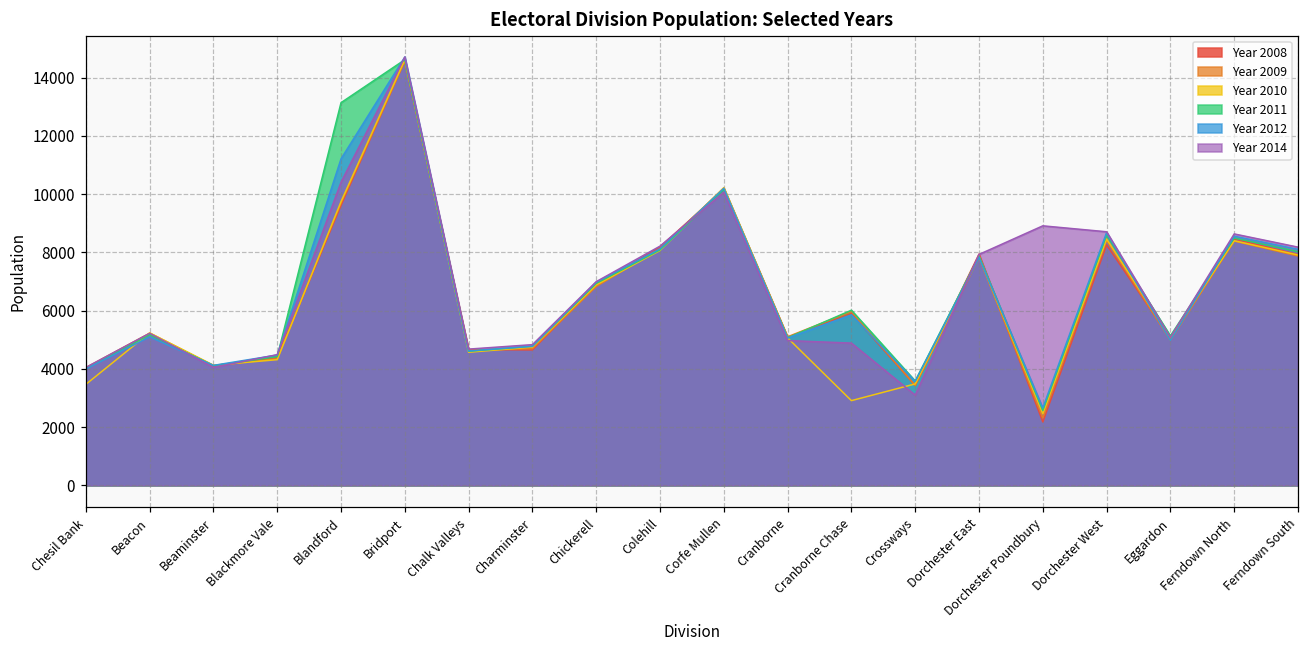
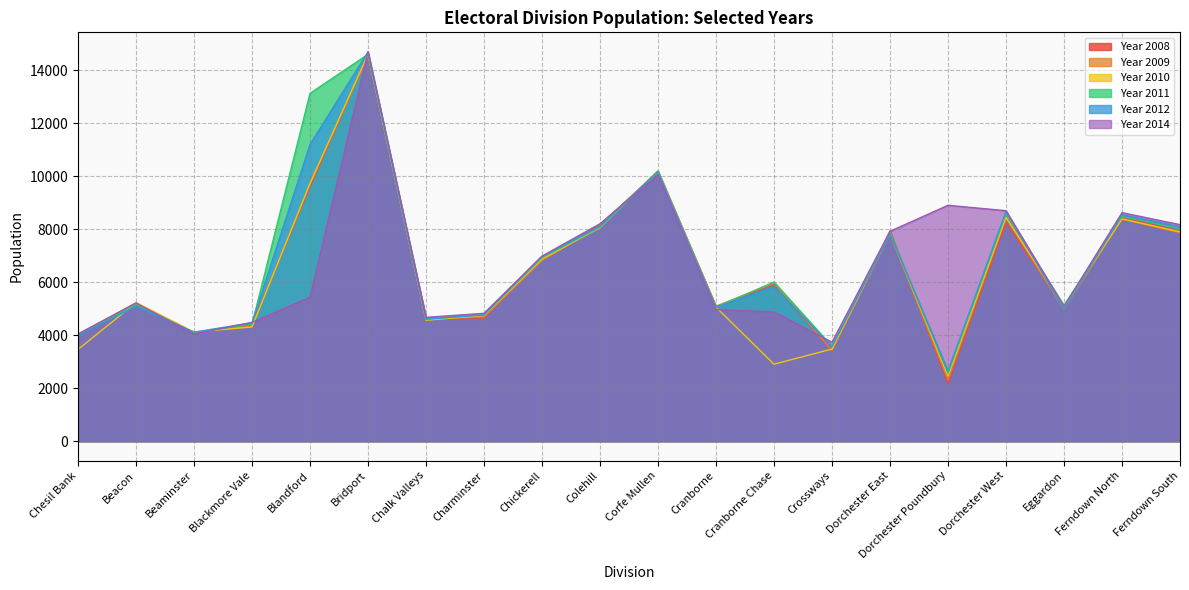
  {
    "Year 2010": {
      "Chesil Bank": 3500,
      "Cranborne Chase": 2900,
      "Dorchester Poundbury": 2500
    },
    "Year 2011": {
      "Blandford": 13100
    },
    "Year 2012": {
      "Blandford": 11200
    },
    "Year 2014": {
-     "Blandford": 10400,
+     "Blandford": 5400,
      "Cranborne Chase": 4900,
-     "Crossways": 3100,
+     "Crossways": 3700,
      "Dorchester Poundbury": 8900
    }
  }
